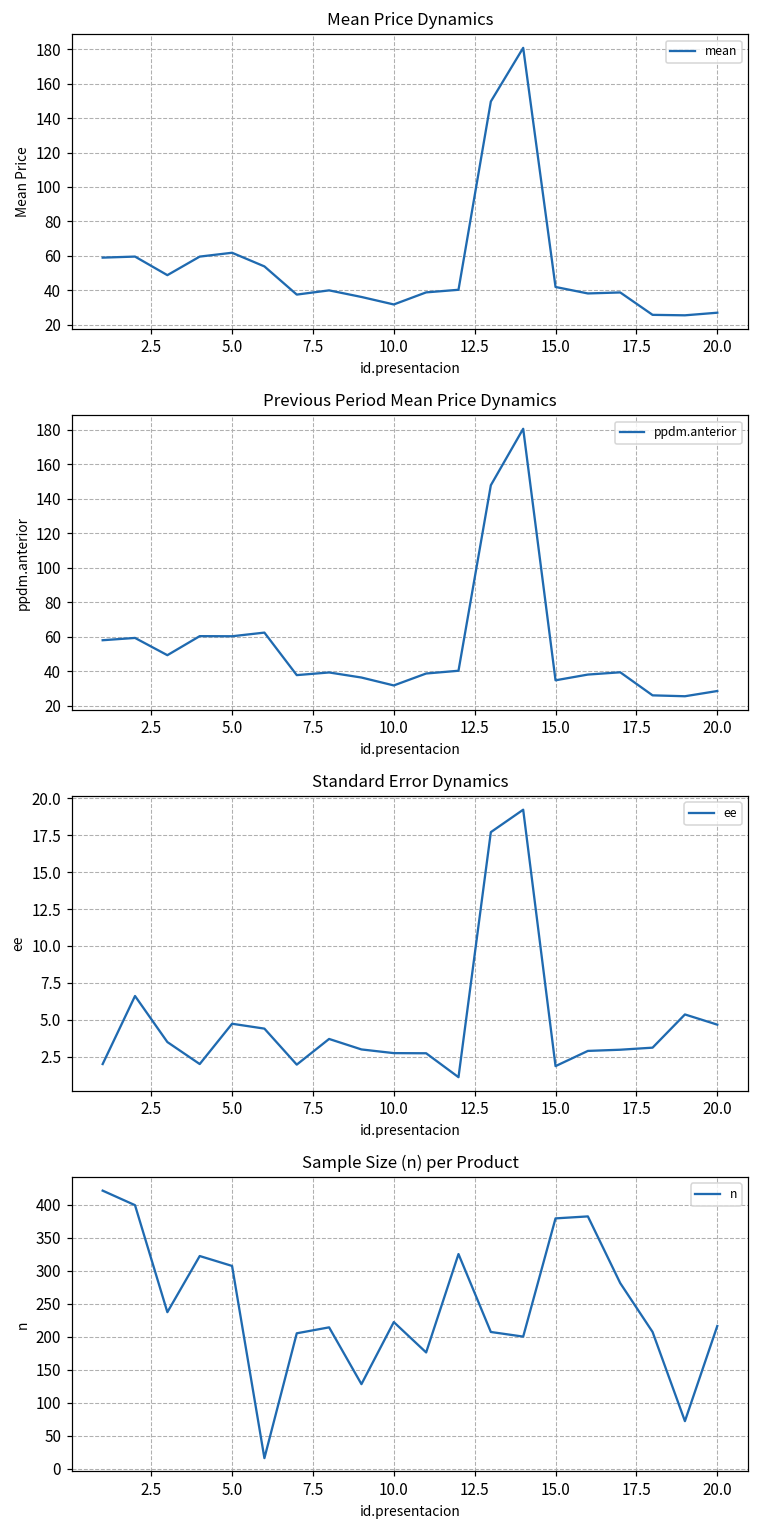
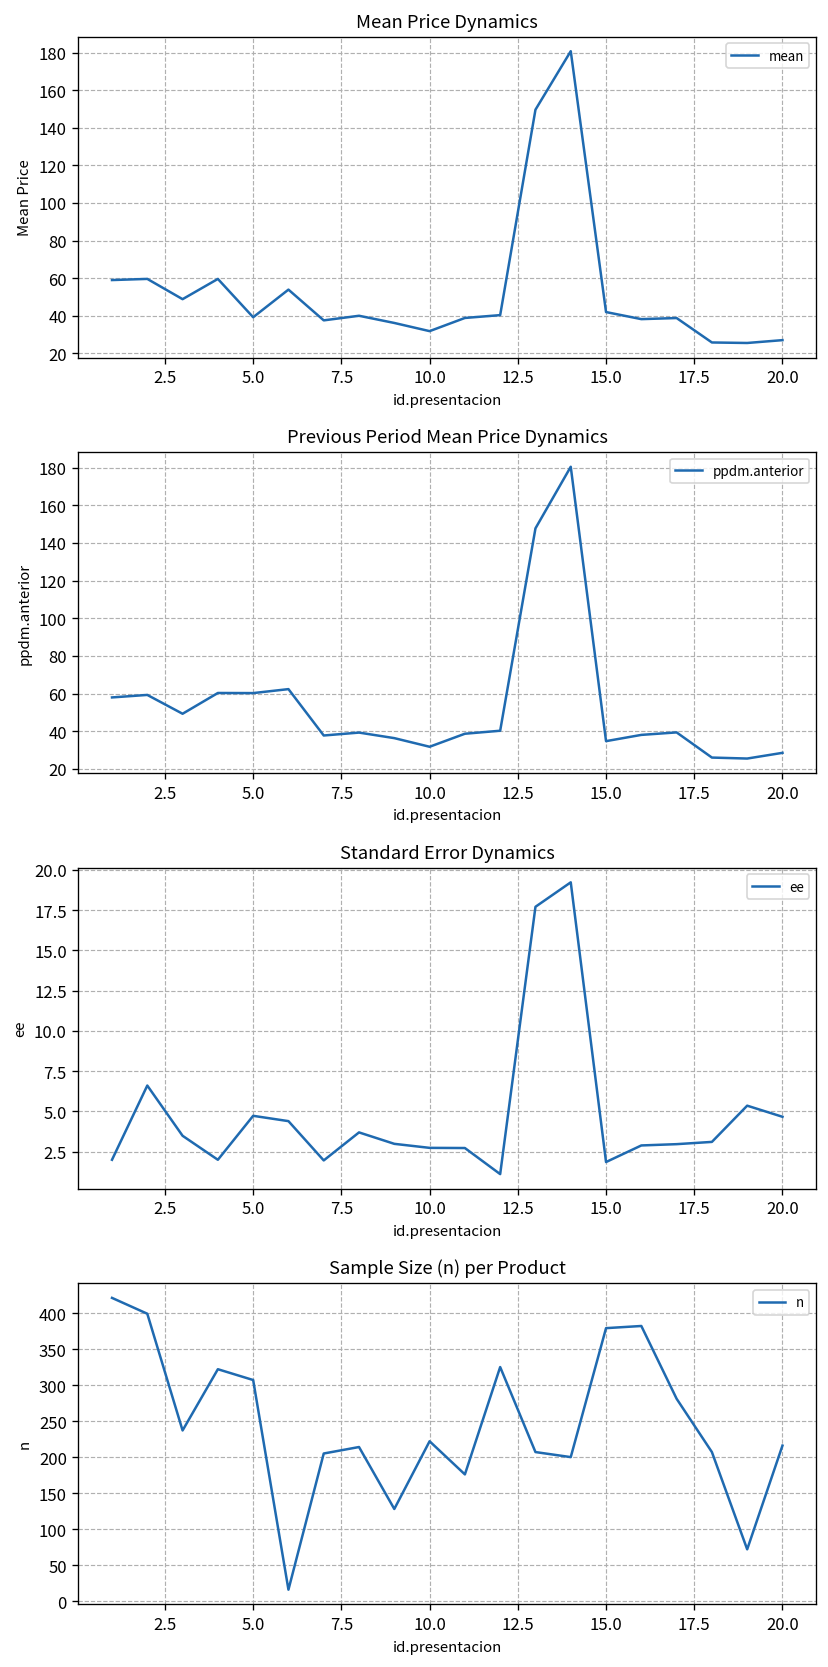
  {
    "Mean Price Dynamics": {
-     "5.0": 62,
+     "5.0": 39,
      "10.0": 32,
      "15.0": 42,
      "20.0": 27
    },
    "Previous Period Mean Price Dynamics": {
      "5.0": 60,
      "10.0": 32,
      "15.0": 35,
      "20.0": 29
    },
    "Standard Error Dynamics": {
      "5.0": 4.7,
      "10.0": 2.7,
      "15.0": 1.9,
      "20.0": 4.7
    },
    "Sample Size (n) per Product": {
      "5.0": 310,
      "10.0": 220,
      "15.0": 380,
      "20.0": 220
    }
  }
